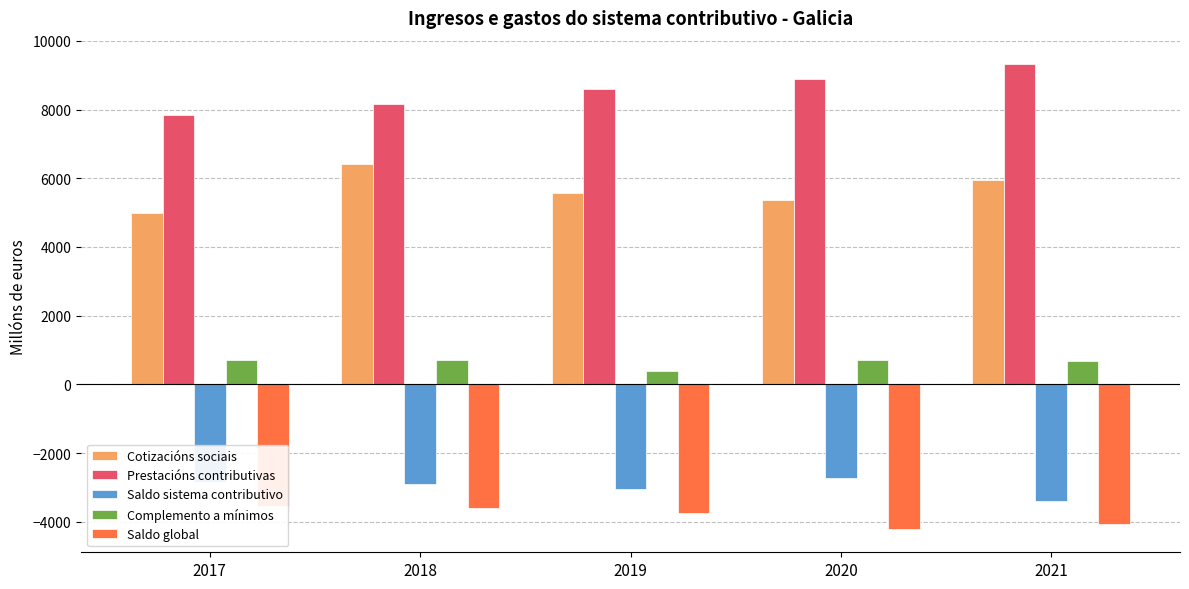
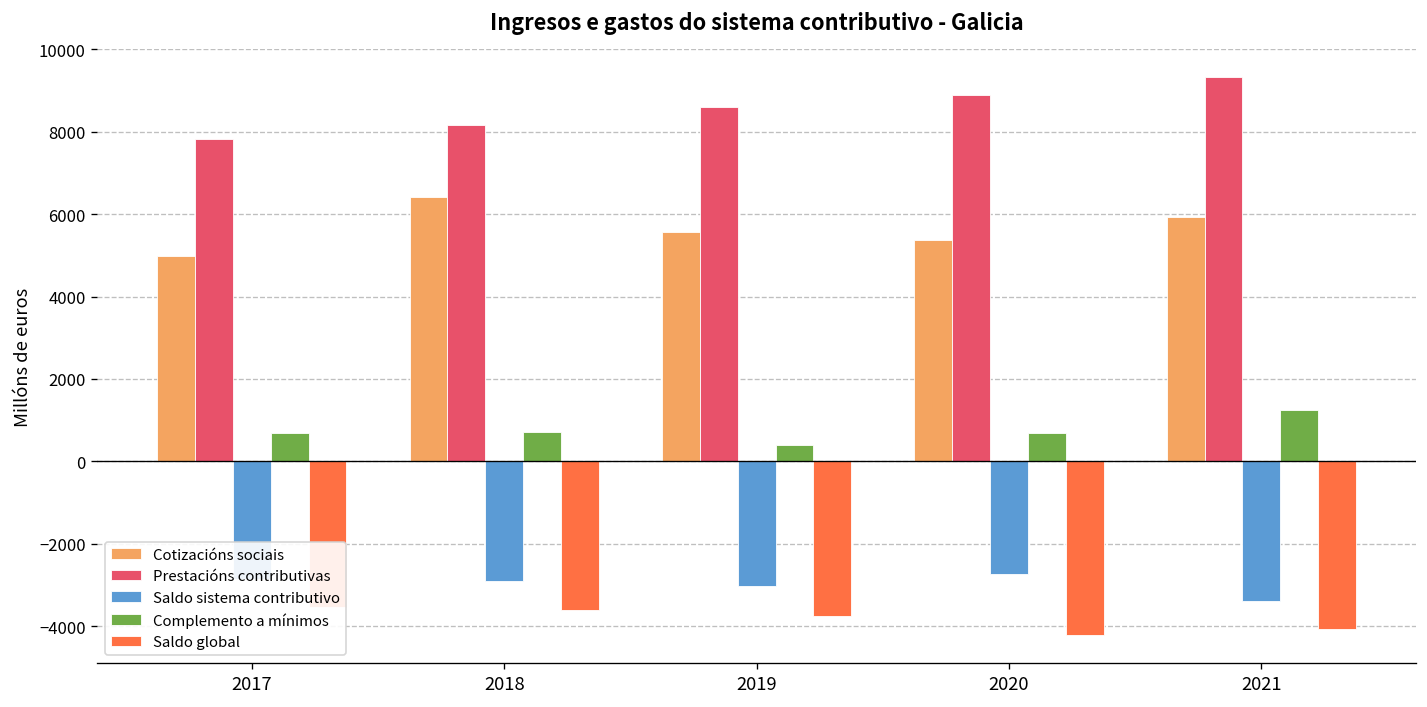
  {
    "Cotizacións sociais": {
      "2017": 5000,
      "2018": 6400,
      "2019": 5600,
      "2020": 5400,
      "2021": 5900
    },
    "Saldo sistema contributivo": {
      "2018": -2900,
      "2019": -3000,
      "2020": -2700,
      "2021": -3400
    },
    "Complemento a mínimos": {
      "2017": 700,
      "2018": 700,
      "2019": 400,
      "2020": 700,
-     "2021": 700
+     "2021": 1200
    }
  }
